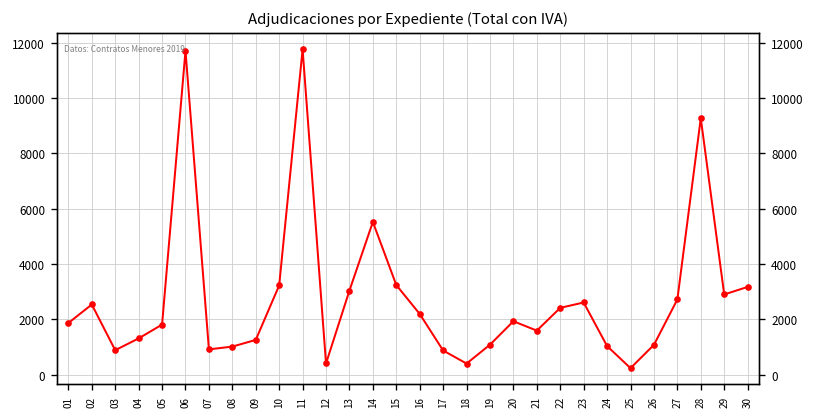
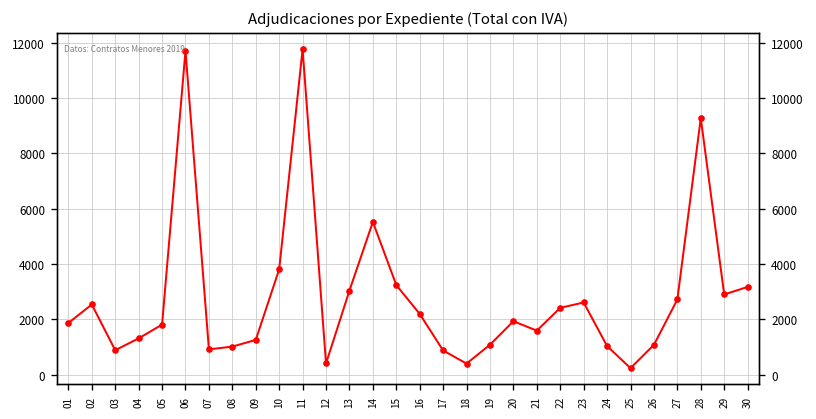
  {
    "01": 1900,
    "02": 2500,
    "03": 900,
    "04": 1300,
    "05": 1800,
    "07": 900,
    "08": 1000,
    "09": 1300,
-   "10": 3200,
+   "10": 3800,
    "11": 11800,
    "12": 400,
    "13": 3000,
    "14": 5500,
    "15": 3200,
    "16": 2200,
    "17": 900,
    "18": 400,
    "19": 1100,
    "20": 1900,
    "21": 1600,
    "22": 2400,
    "23": 2600,
    "24": 1000,
    "25": 200,
    "26": 1100,
    "27": 2700,
    "28": 9300,
    "29": 2900,
    "30": 3200
  }
